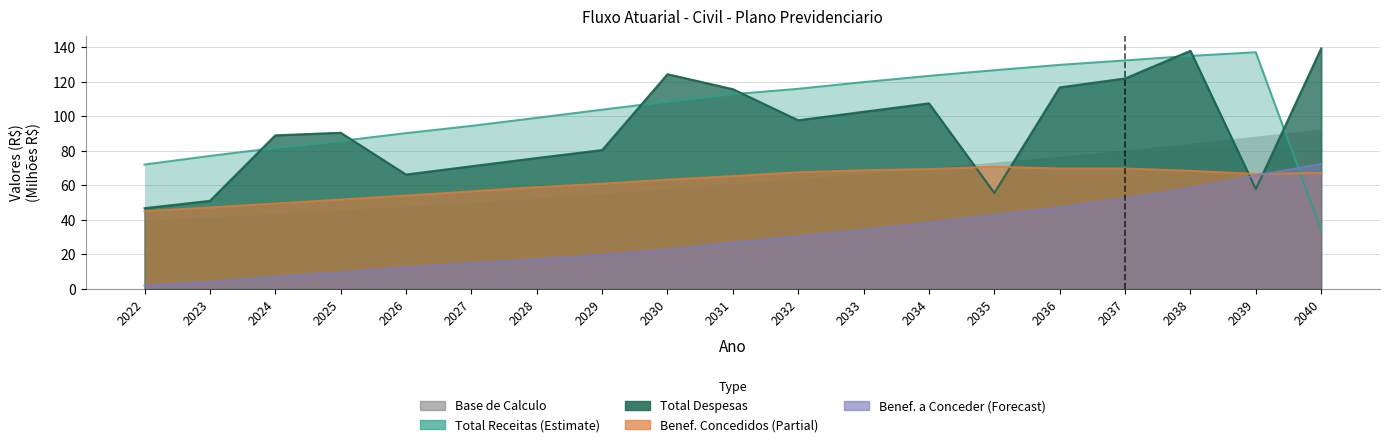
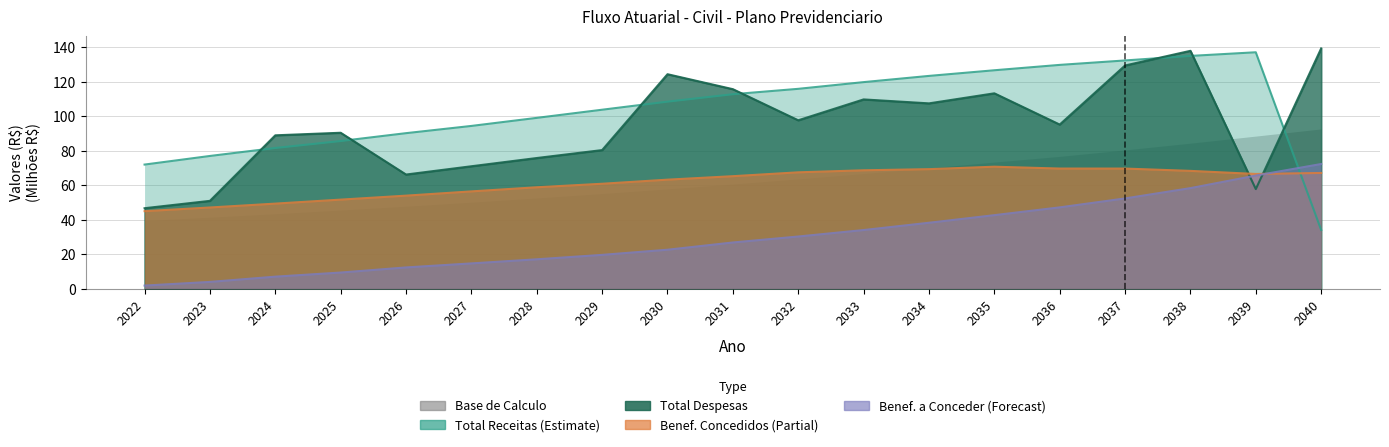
  {
    "Total Despesas": {
      "2022": 47,
      "2023": 51,
      "2024": 89,
      "2025": 90,
      "2026": 66,
      "2027": 71,
      "2028": 76,
      "2029": 80,
      "2030": 124,
      "2031": 116,
      "2032": 98,
-     "2033": 102,
+     "2033": 110,
      "2034": 107,
-     "2035": 55,
-     "2036": 117,
-     "2037": 122,
+     "2035": 113,
+     "2036": 95,
+     "2037": 129,
      "2038": 138,
      "2039": 58,
      "2040": 139
    }
  }
